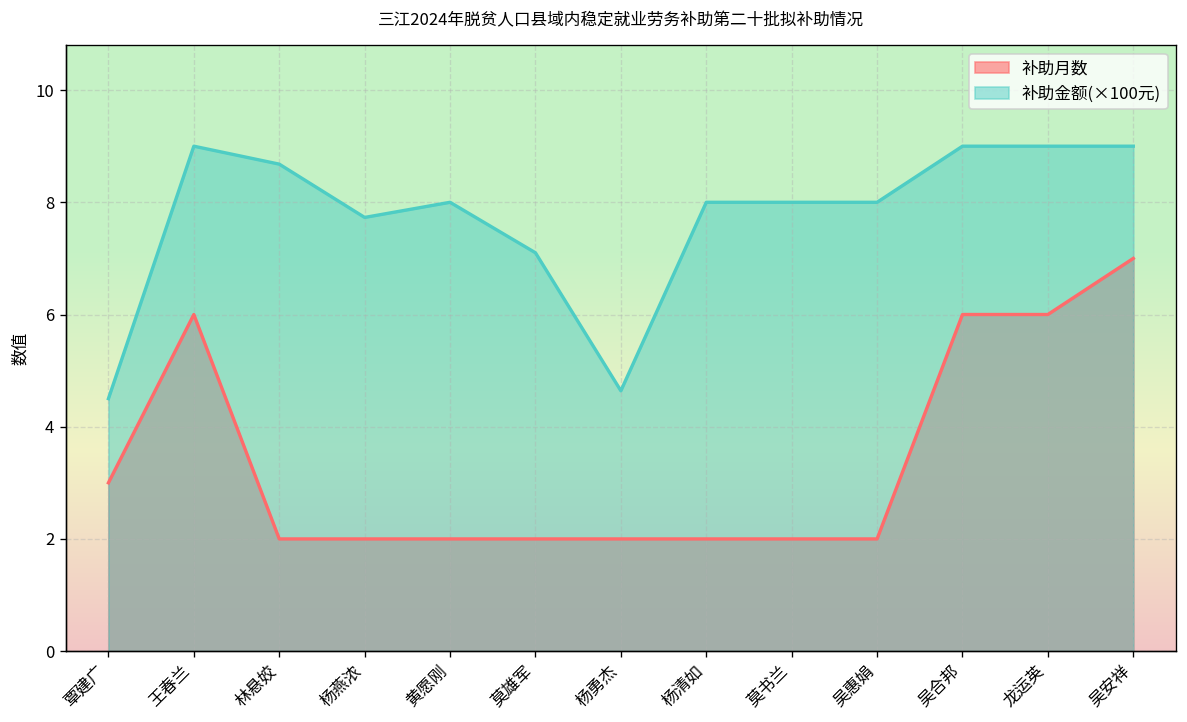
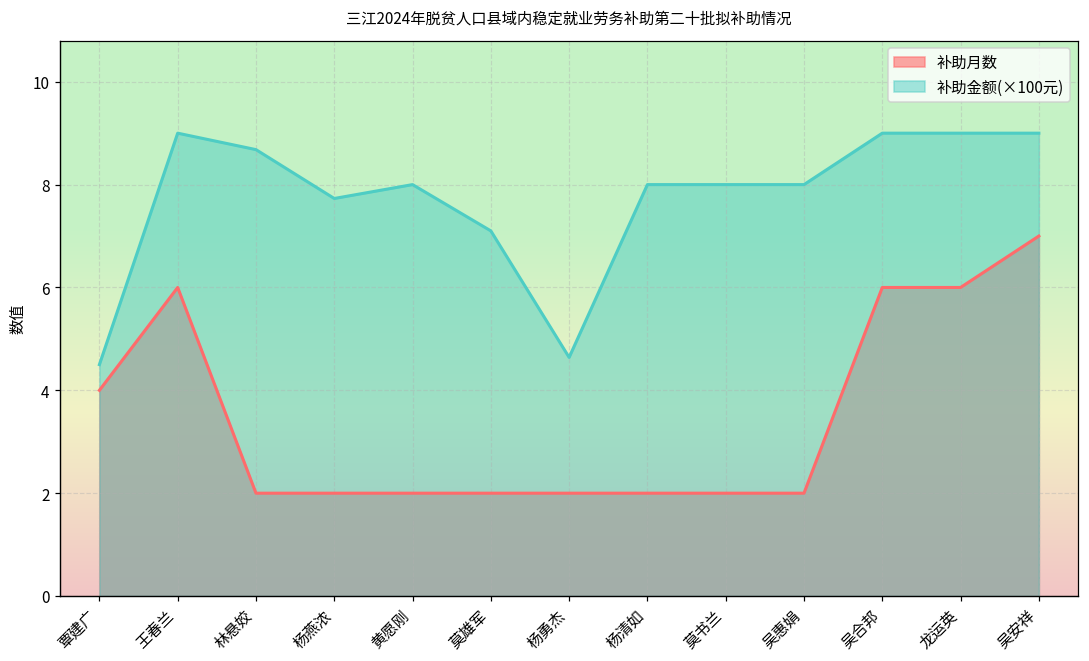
  {
    "补助月数": {
-     "覃建广": 3,
+     "覃建广": 4,
      "王春兰": 6,
      "林悬姣": 2,
      "杨燕浓": 2,
      "黄愿刚": 2,
      "莫雄军": 2,
      "杨勇杰": 2,
      "杨清如": 2,
      "莫书兰": 2,
      "吴惠娟": 2,
      "吴合邦": 6,
      "龙运英": 6,
      "吴安祥": 7
    },
    "补助金额(×100元)": {
      "覃建广": 4.5,
      "王春兰": 9,
      "林悬姣": 8.7,
      "杨燕浓": 7.7,
      "黄愿刚": 8,
      "莫雄军": 7.1,
      "杨勇杰": 4.6,
      "杨清如": 8,
      "莫书兰": 8,
      "吴惠娟": 8,
      "吴合邦": 9,
      "龙运英": 9,
      "吴安祥": 9
    }
  }
